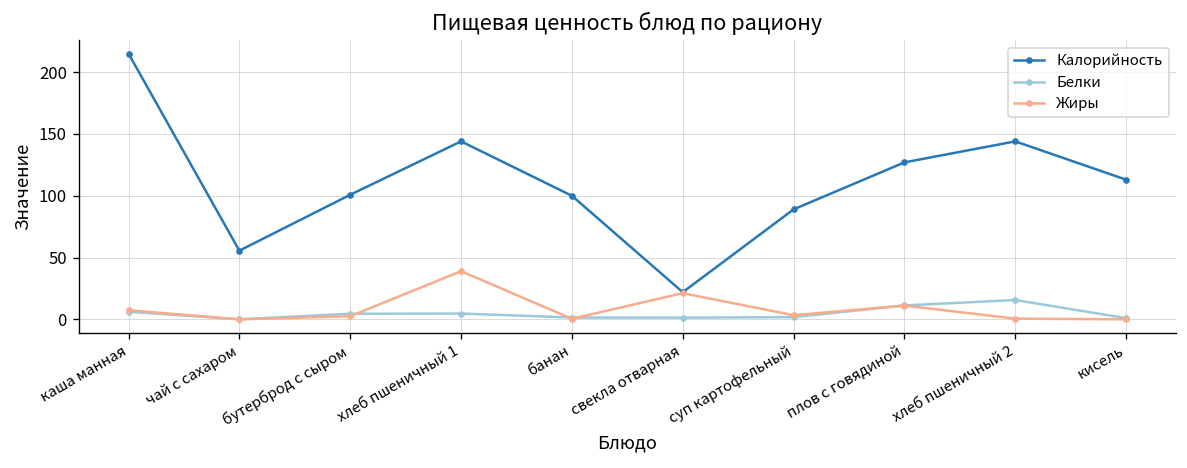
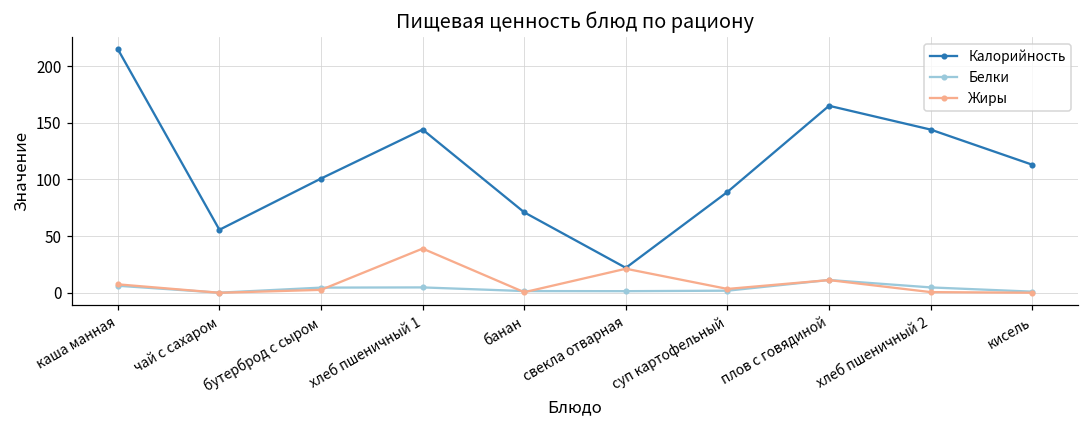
  {
    "Калорийность": {
      "каша манная": 215,
      "чай с сахаром": 56,
      "бутерброд с сыром": 101,
      "хлеб пшеничный 1": 144,
-     "банан": 100,
+     "банан": 71,
      "суп картофельный": 89,
-     "плов с говядиной": 127,
+     "плов с говядиной": 165,
      "хлеб пшеничный 2": 144,
      "кисель": 113
    },
    "Белки": {
      "хлеб пшеничный 1": 5,
      "свекла отварная": 1,
-     "хлеб пшеничный 2": 16
+     "хлеб пшеничный 2": 5
    },
    "Жиры": {
      "хлеб пшеничный 1": 39,
      "хлеб пшеничный 2": 1
    }
  }
